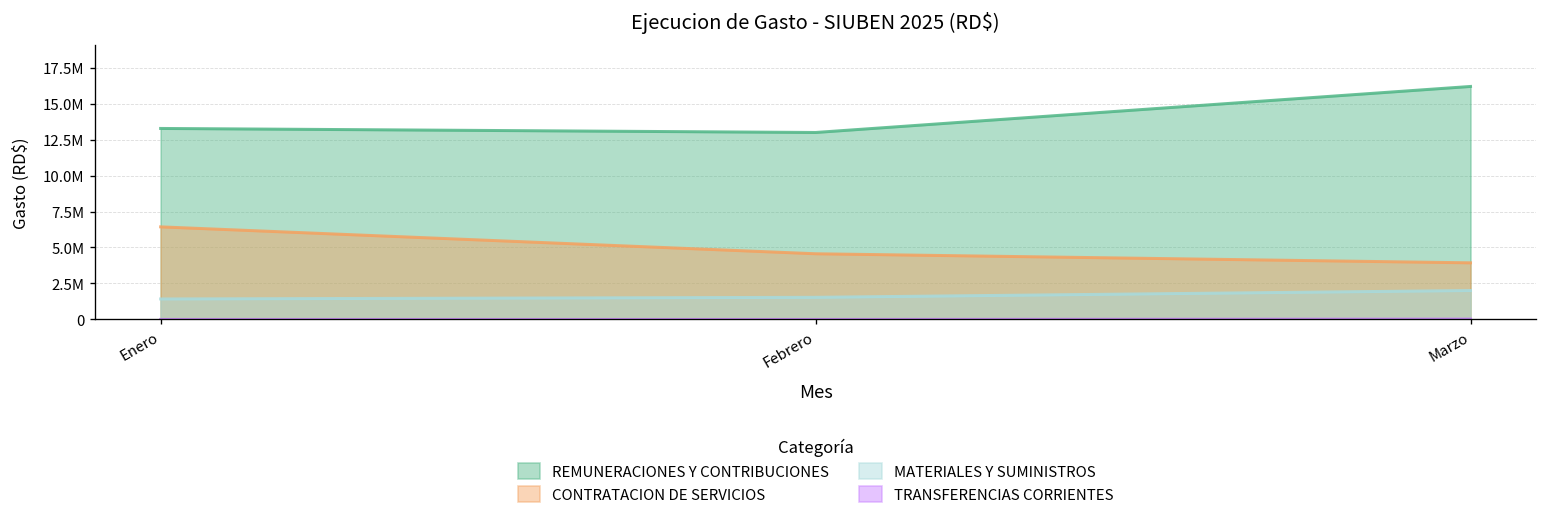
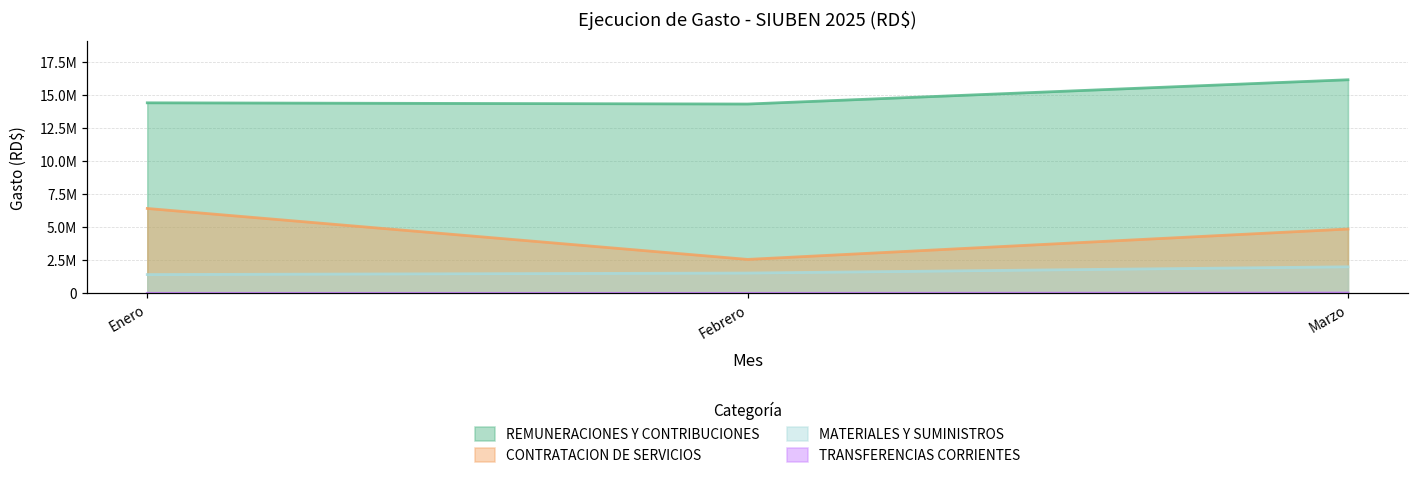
  {
    "REMUNERACIONES Y CONTRIBUCIONES": {
-     "Enero": 13300000,
-     "Febrero": 13000000,
+     "Enero": 14400000,
+     "Febrero": 14400000,
      "Marzo": 16200000
    },
    "CONTRATACION DE SERVICIOS": {
      "Enero": 6400000,
-     "Febrero": 4600000,
-     "Marzo": 3900000
+     "Febrero": 2600000,
+     "Marzo": 4900000
    },
    "MATERIALES Y SUMINISTROS": {
      "Enero": 1400000,
      "Febrero": 1500000,
      "Marzo": 2000000
    },
    "TRANSFERENCIAS CORRIENTES": {
      "Enero": 0,
      "Febrero": 0,
      "Marzo": 0
    }
  }
